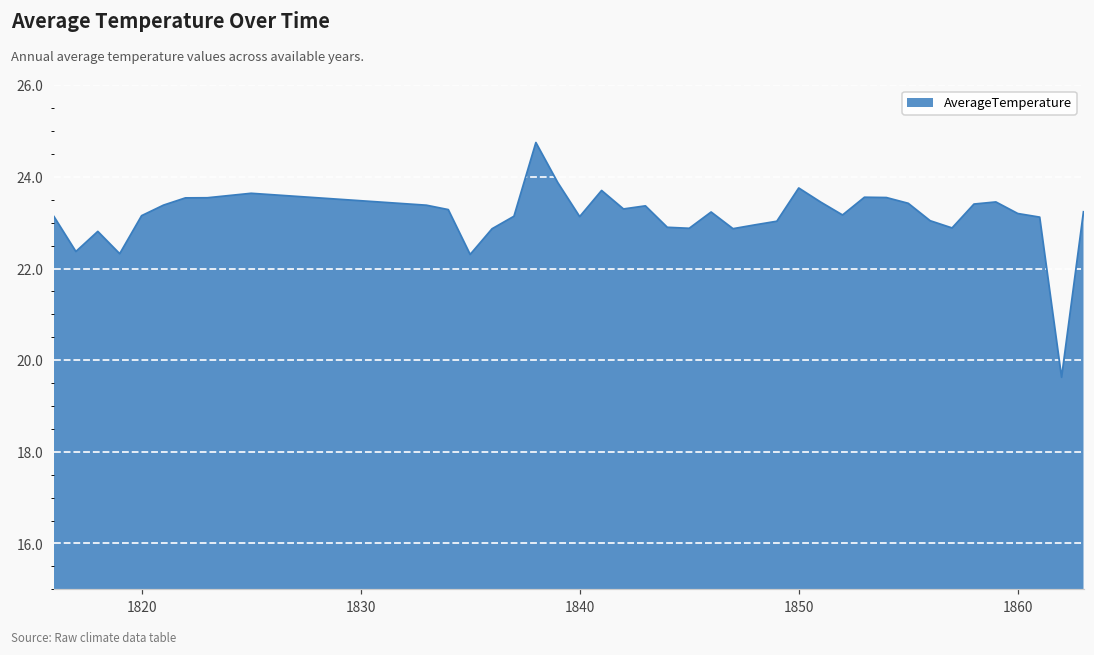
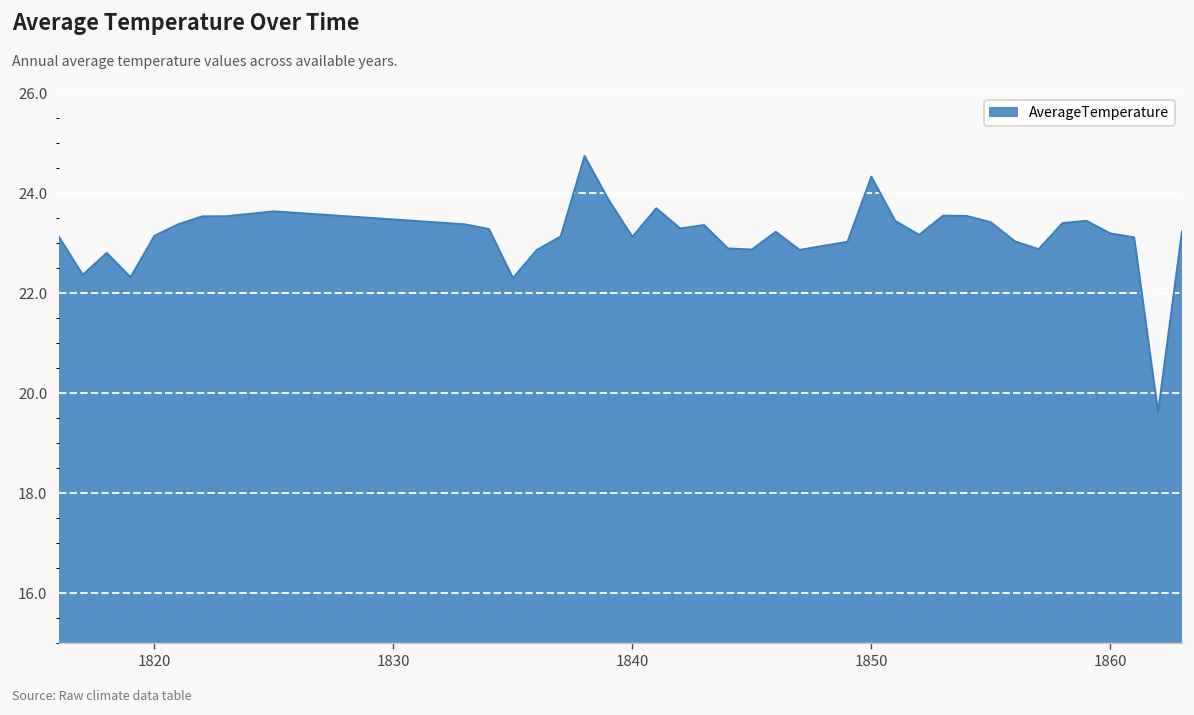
  {
    "1820": 23.2,
    "1840": 23.1,
-   "1850": 23.8,
+   "1850": 24.3,
    "1860": 23.2
  }
